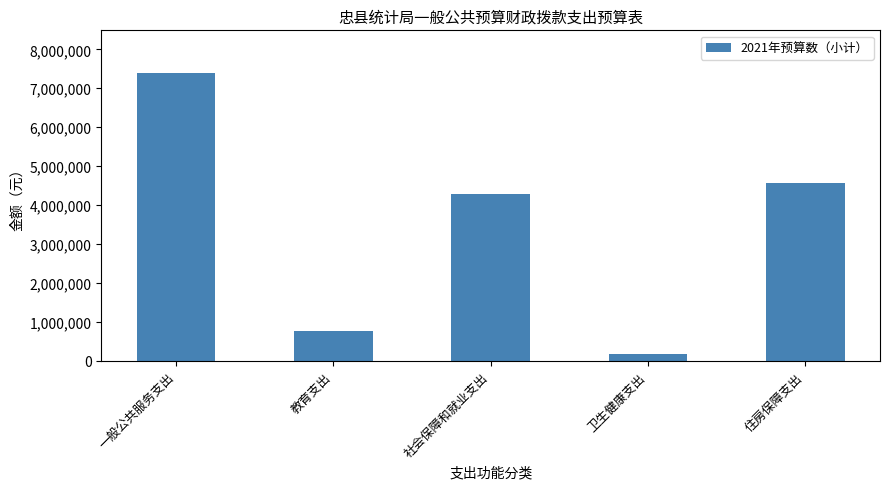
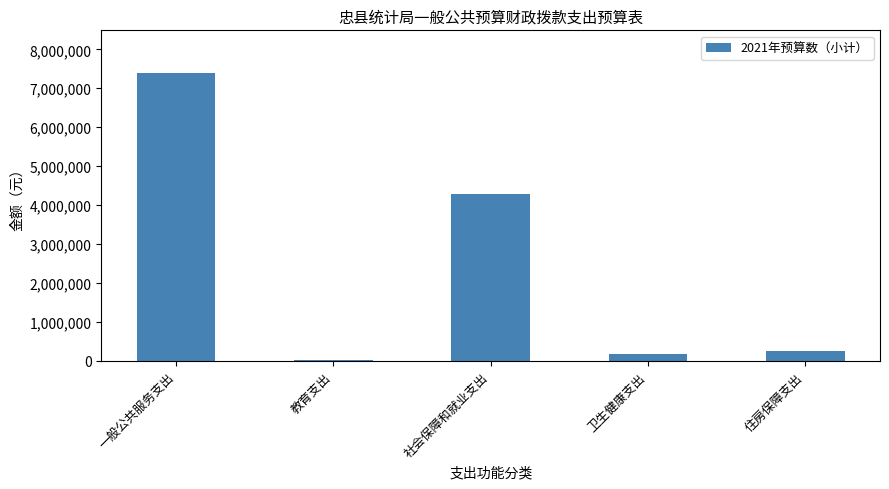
  {
    "一般公共服务支出": "7,400,000",
-   "教育支出": "800,000",
+   "教育支出": "0",
    "社会保障和就业支出": "4,300,000",
    "卫生健康支出": "200,000",
-   "住房保障支出": "4,600,000"
+   "住房保障支出": "300,000"
  }
